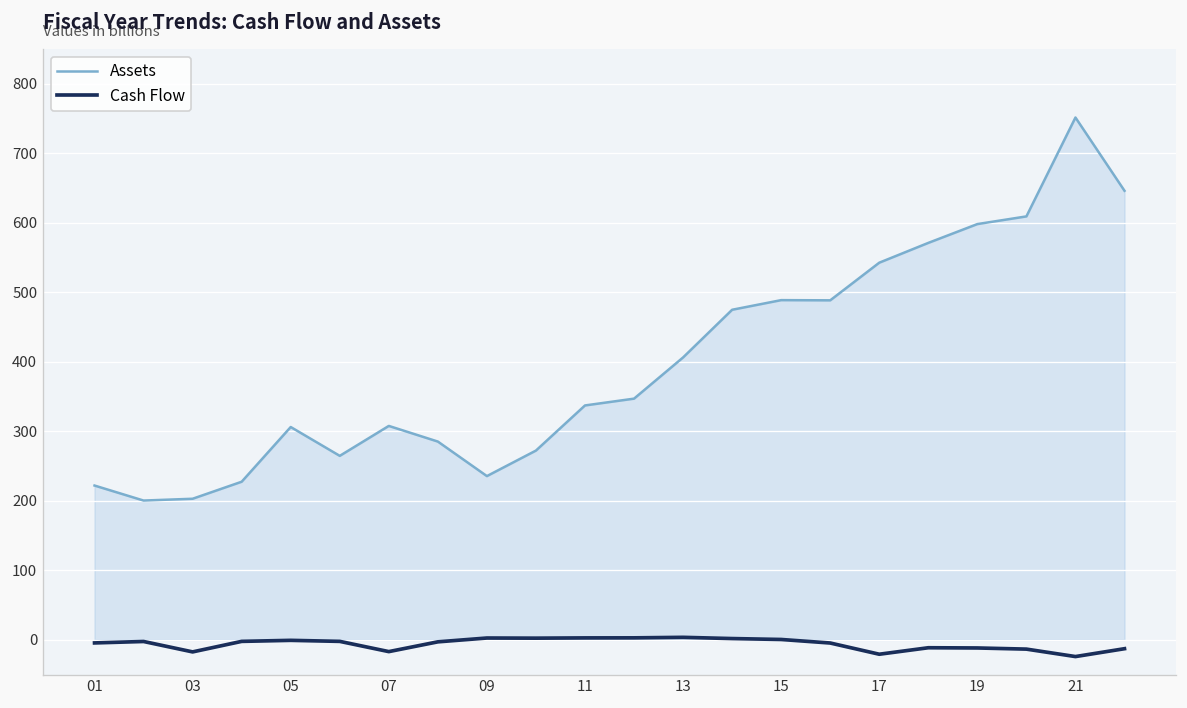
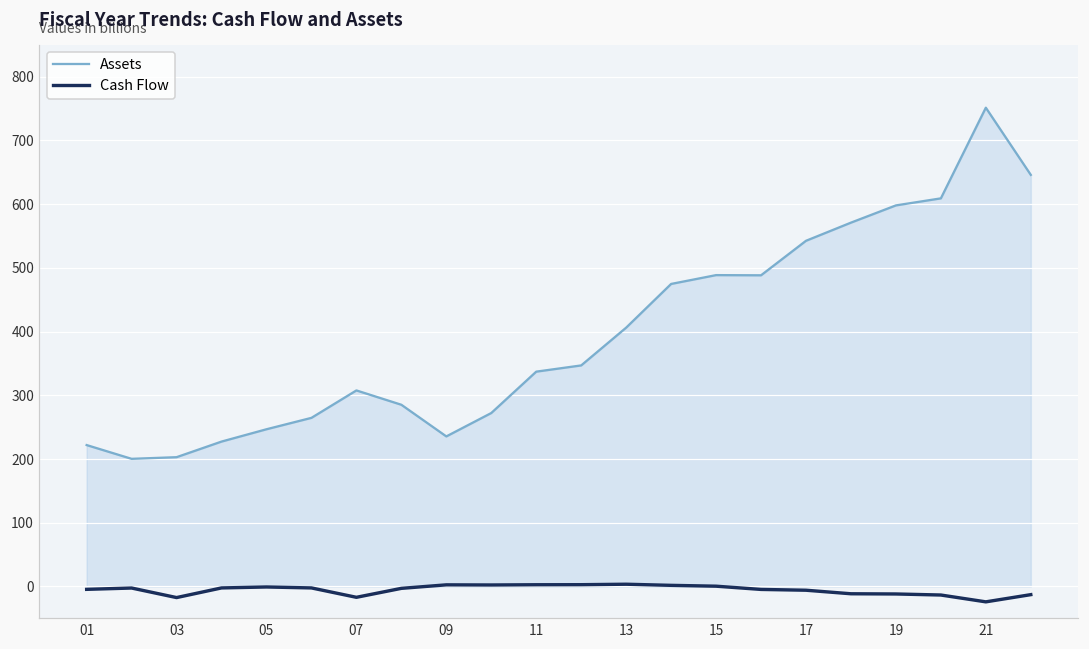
  {
    "Assets": {
      "01": 220,
      "03": 200,
-     "05": 310,
+     "05": 250,
      "07": 310,
      "09": 240,
      "11": 340,
      "13": 410,
      "15": 490,
      "17": 540,
      "19": 600,
      "21": 750
    },
    "Cash Flow": {
      "01": 0,
      "03": -20,
      "05": 0,
      "07": -20,
      "09": 0,
      "11": 0,
      "13": 0,
      "15": 0,
-     "17": -20,
+     "17": -10,
      "19": -10,
      "21": -20
    }
  }
